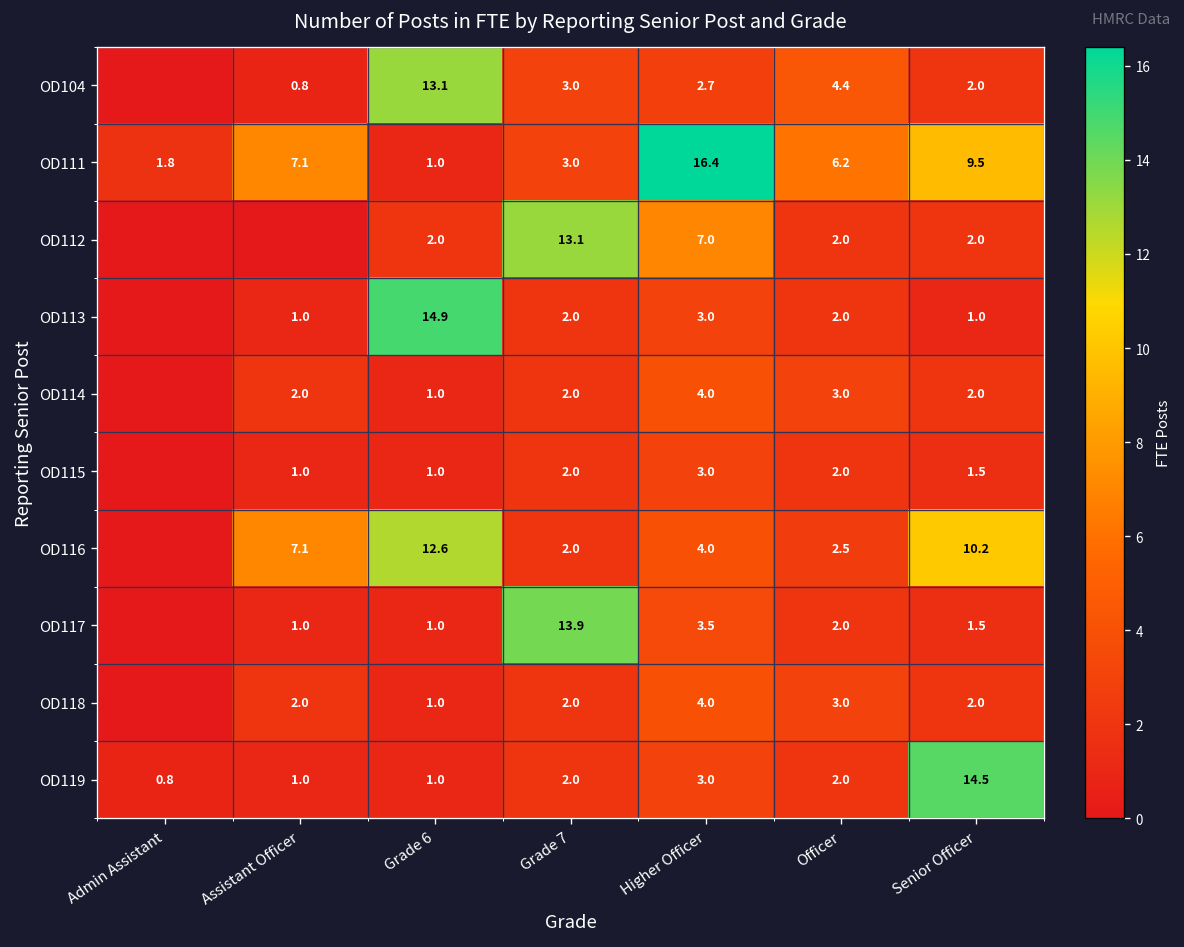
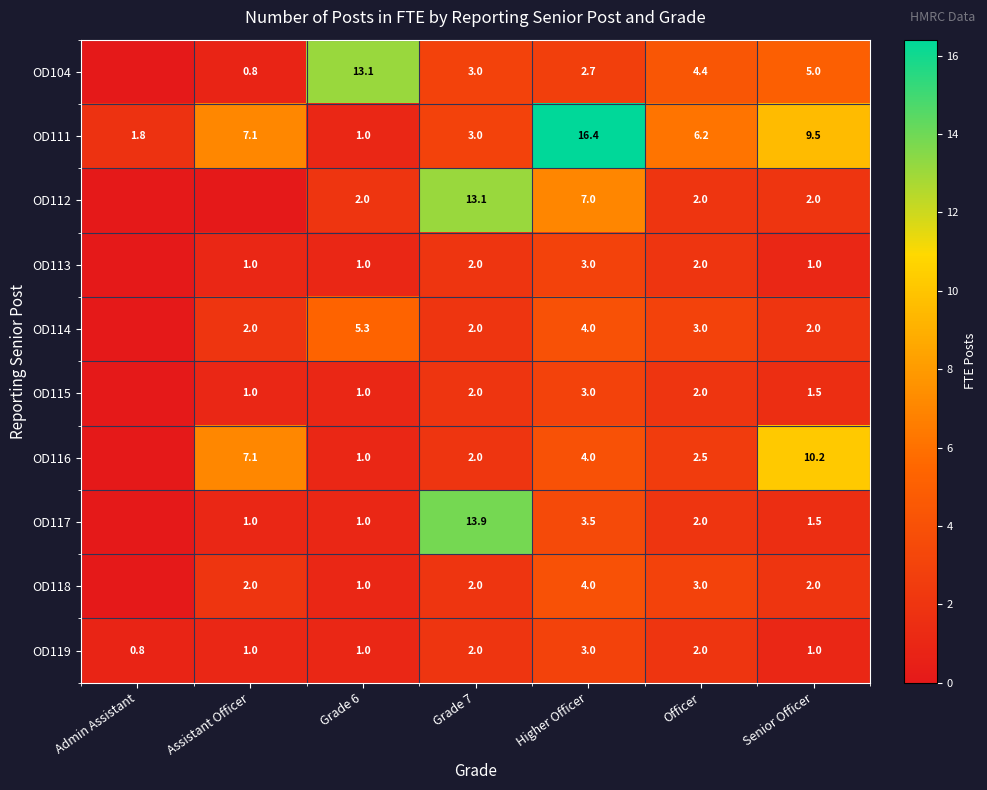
  {
    "OD104": {
      "Assistant Officer": 0.8,
      "Grade 6": 13.1,
      "Grade 7": 3.0,
      "Higher Officer": 2.7,
      "Officer": 4.4,
-     "Senior Officer": 2.0
+     "Senior Officer": 5.0
    },
    "OD111": {
      "Admin Assistant": 1.8,
      "Assistant Officer": 7.1,
      "Grade 6": 1.0,
      "Grade 7": 3.0,
      "Higher Officer": 16.4,
      "Officer": 6.2,
      "Senior Officer": 9.5
    },
    "OD112": {
      "Grade 6": 2.0,
      "Grade 7": 13.1,
      "Higher Officer": 7.0,
      "Officer": 2.0,
      "Senior Officer": 2.0
    },
    "OD113": {
      "Assistant Officer": 1.0,
-     "Grade 6": 14.9,
+     "Grade 6": 1.0,
      "Grade 7": 2.0,
      "Higher Officer": 3.0,
      "Officer": 2.0,
      "Senior Officer": 1.0
    },
    "OD114": {
      "Assistant Officer": 2.0,
-     "Grade 6": 1.0,
+     "Grade 6": 5.3,
      "Grade 7": 2.0,
      "Higher Officer": 4.0,
      "Officer": 3.0,
      "Senior Officer": 2.0
    },
    "OD115": {
      "Assistant Officer": 1.0,
      "Grade 6": 1.0,
      "Grade 7": 2.0,
      "Higher Officer": 3.0,
      "Officer": 2.0,
      "Senior Officer": 1.5
    },
    "OD116": {
      "Assistant Officer": 7.1,
-     "Grade 6": 12.6,
+     "Grade 6": 1.0,
      "Grade 7": 2.0,
      "Higher Officer": 4.0,
      "Officer": 2.5,
      "Senior Officer": 10.2
    },
    "OD117": {
      "Assistant Officer": 1.0,
      "Grade 6": 1.0,
      "Grade 7": 13.9,
      "Higher Officer": 3.5,
      "Officer": 2.0,
      "Senior Officer": 1.5
    },
    "OD118": {
      "Assistant Officer": 2.0,
      "Grade 6": 1.0,
      "Grade 7": 2.0,
      "Higher Officer": 4.0,
      "Officer": 3.0,
      "Senior Officer": 2.0
    },
    "OD119": {
      "Admin Assistant": 0.8,
      "Assistant Officer": 1.0,
      "Grade 6": 1.0,
      "Grade 7": 2.0,
      "Higher Officer": 3.0,
      "Officer": 2.0,
-     "Senior Officer": 14.5
+     "Senior Officer": 1.0
    }
  }
